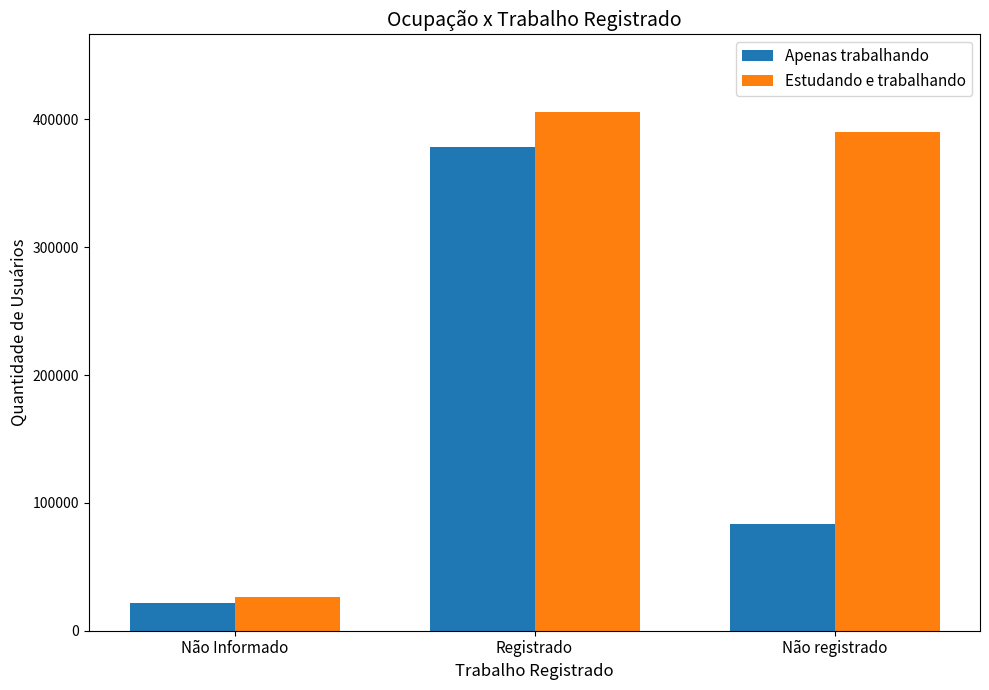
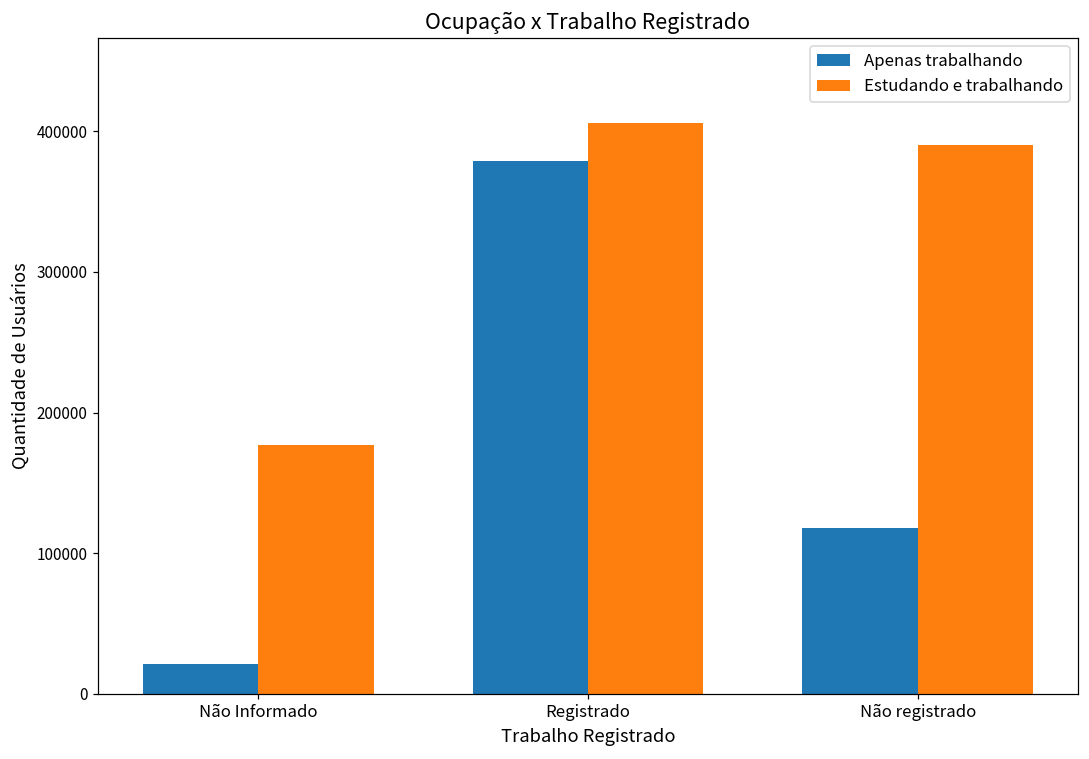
  {
    "Apenas trabalhando": {
      "Não Informado": 21000,
      "Registrado": 379000,
-     "Não registrado": 83000
+     "Não registrado": 118000
    },
    "Estudando e trabalhando": {
-     "Não Informado": 27000,
+     "Não Informado": 177000,
      "Registrado": 406000,
      "Não registrado": 390000
    }
  }
